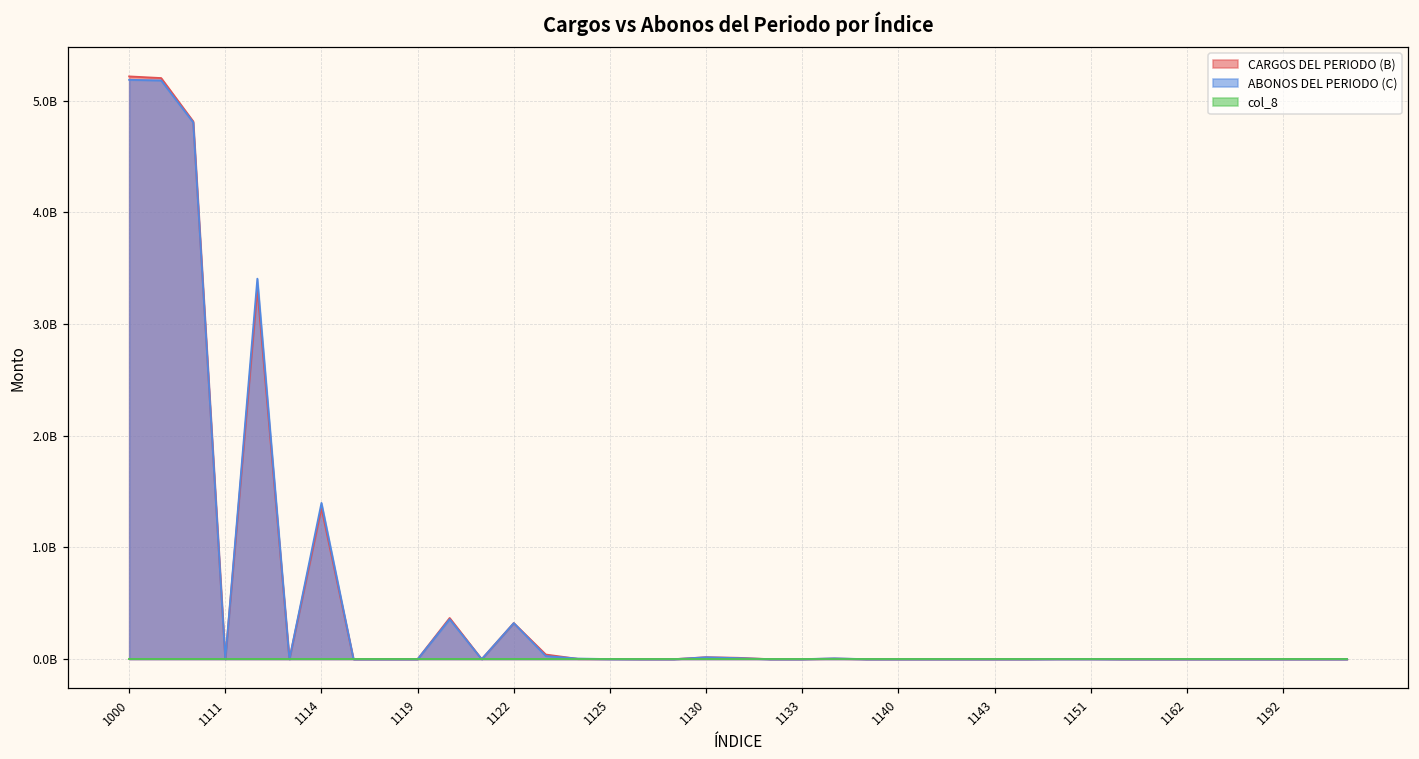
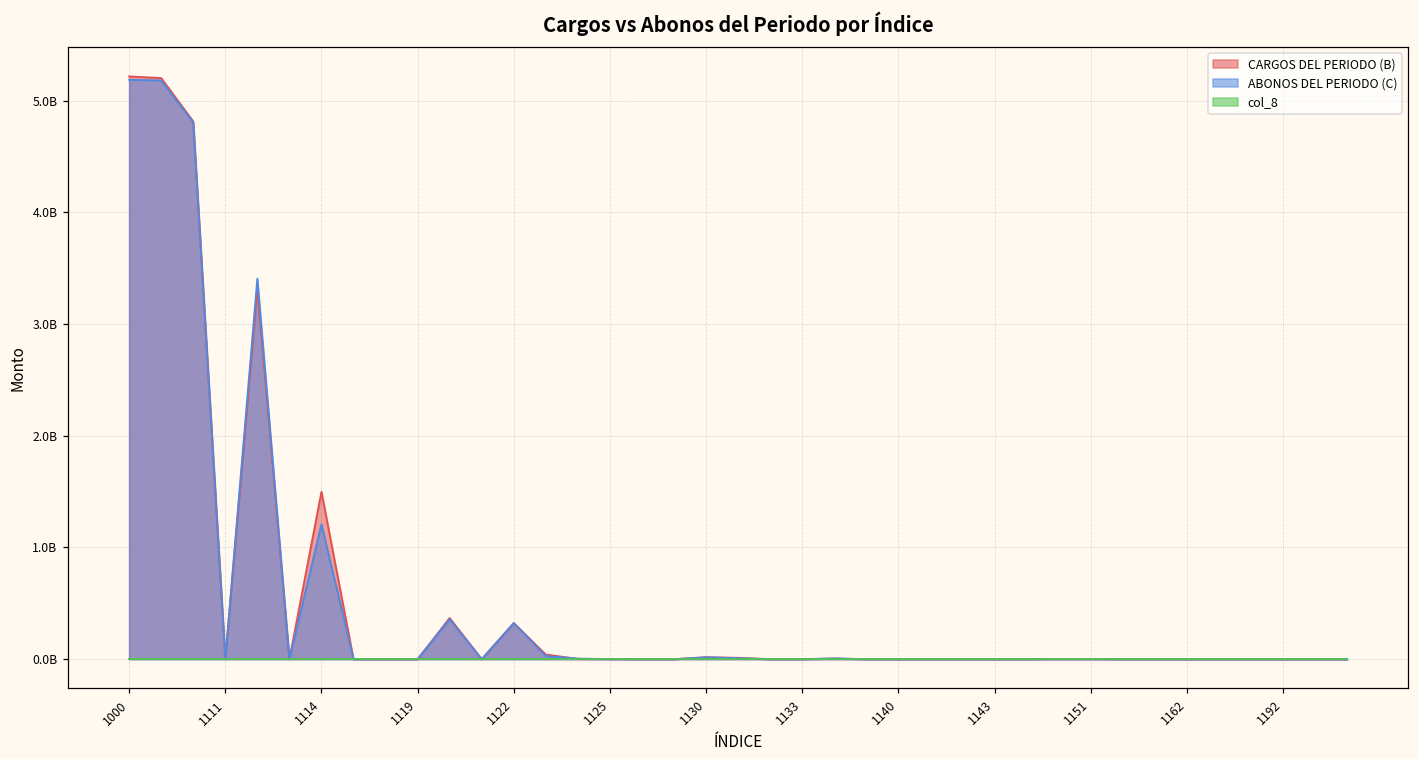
  {
    "CARGOS DEL PERIODO (B)": {
      "1000": 5220000000,
-     "1114": 1350000000
+     "1114": 1500000000
    },
    "ABONOS DEL PERIODO (C)": {
      "1000": 5190000000,
-     "1114": 1400000000
+     "1114": 1210000000
    },
    "col_8": {
      "1000": 0,
      "1114": 0,
      "1122": 0
    }
  }
